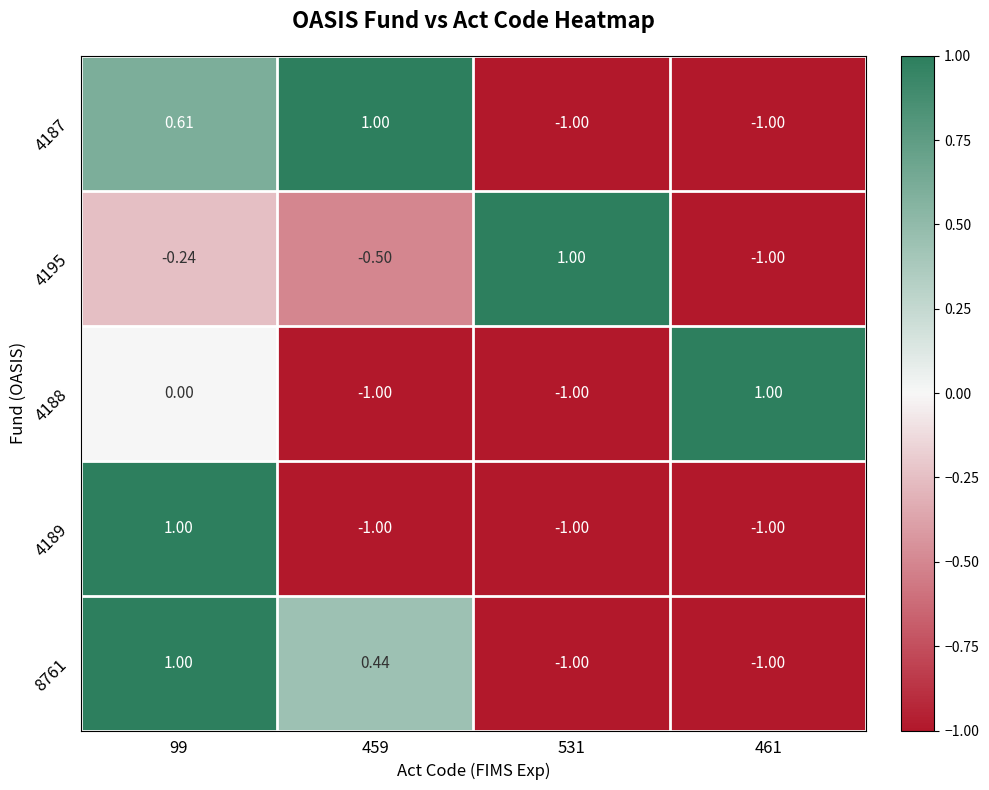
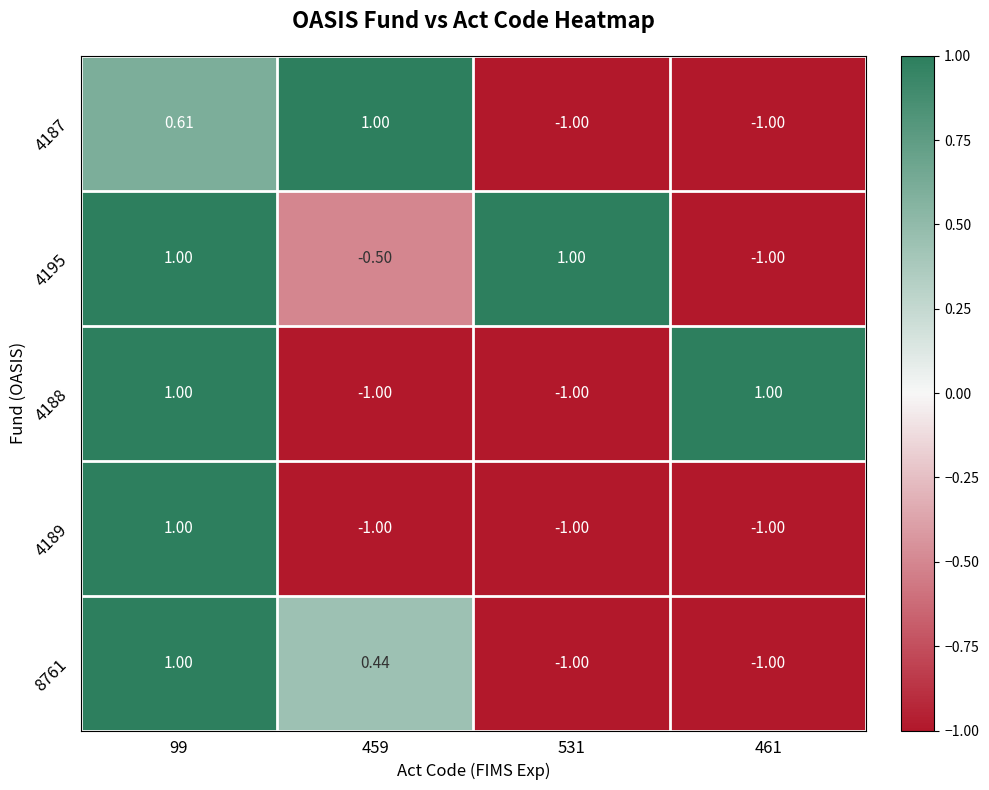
  {
    "4187": {
      "99": 0.61,
      "459": 1.00,
      "531": -1.00,
      "461": -1.00
    },
    "4195": {
-     "99": -0.24,
+     "99": 1.00,
      "459": -0.50,
      "531": 1.00,
      "461": -1.00
    },
    "4188": {
-     "99": 0.00,
+     "99": 1.00,
      "459": -1.00,
      "531": -1.00,
      "461": 1.00
    },
    "4189": {
      "99": 1.00,
      "459": -1.00,
      "531": -1.00,
      "461": -1.00
    },
    "8761": {
      "99": 1.00,
      "459": 0.44,
      "531": -1.00,
      "461": -1.00
    }
  }
